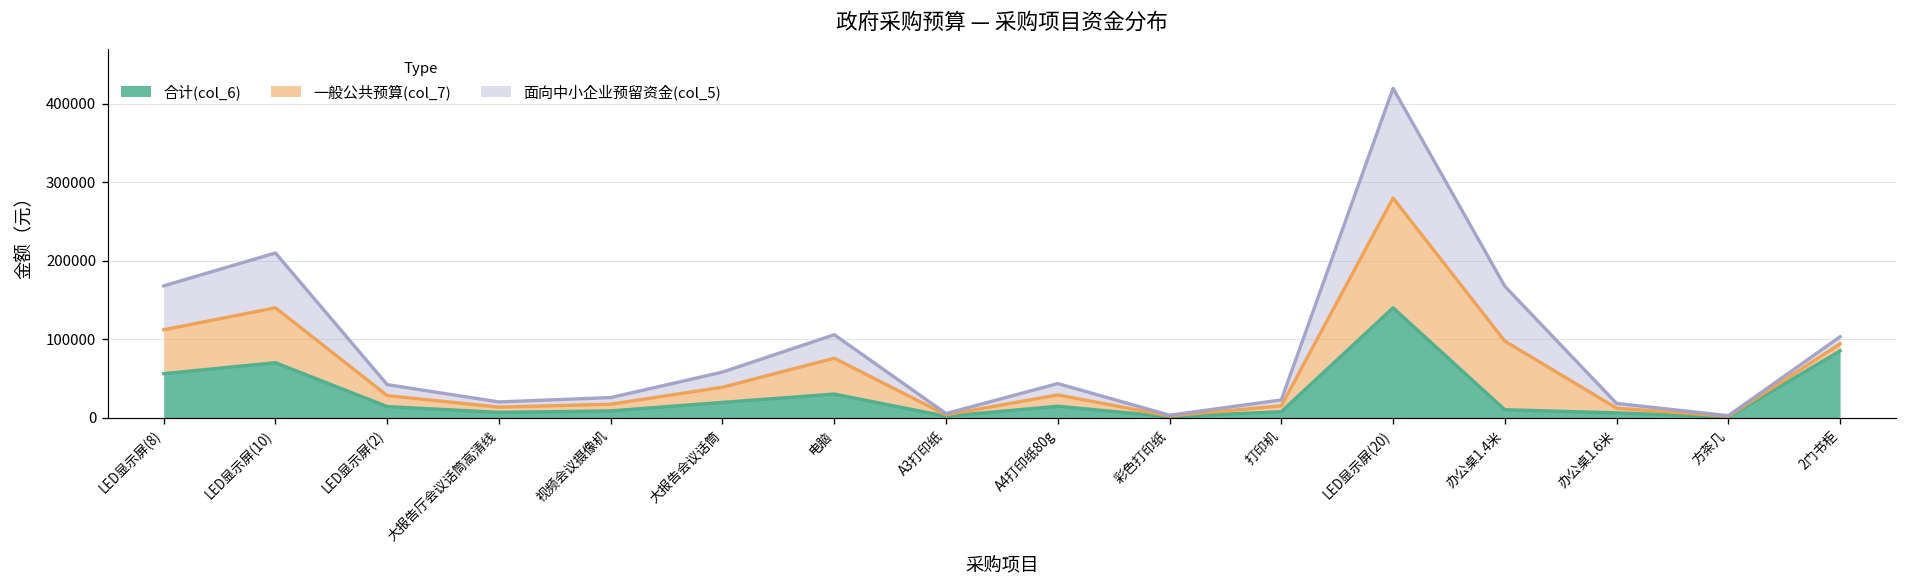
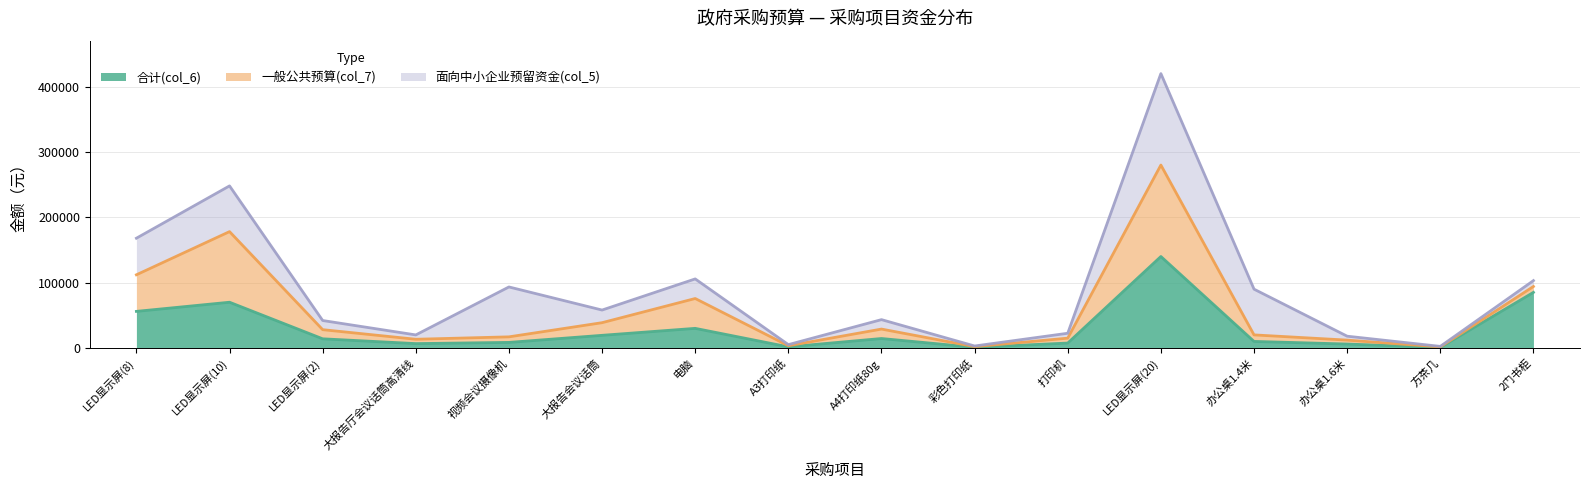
  {
    "合计(col_6)": {
      "LED显示屏(8)": 60000,
      "LED显示屏(10)": 70000,
      "LED显示屏(2)": 10000,
      "大报告厅会议话筒高清线": 10000,
      "视频会议摄像机": 10000,
      "大报告会议话筒": 20000,
      "电脑": 30000,
      "A4打印纸80g": 10000,
      "打印机": 10000,
      "LED显示屏(20)": 140000,
      "办公桌1.4米": 10000,
      "办公桌1.6米": 10000,
      "2门书柜": 90000
    },
    "一般公共预算(col_7)": {
      "LED显示屏(8)": 60000,
-     "LED显示屏(10)": 70000,
+     "LED显示屏(10)": 110000,
      "LED显示屏(2)": 10000,
      "大报告厅会议话筒高清线": 10000,
      "视频会议摄像机": 10000,
      "大报告会议话筒": 20000,
      "电脑": 50000,
      "A4打印纸80g": 10000,
      "打印机": 10000,
      "LED显示屏(20)": 140000,
-     "办公桌1.4米": 90000,
+     "办公桌1.4米": 10000,
      "办公桌1.6米": 10000,
      "2门书柜": 10000
    },
    "面向中小企业预留资金(col_5)": {
      "LED显示屏(8)": 60000,
      "LED显示屏(10)": 70000,
      "LED显示屏(2)": 10000,
      "大报告厅会议话筒高清线": 10000,
-     "视频会议摄像机": 10000,
+     "视频会议摄像机": 80000,
      "大报告会议话筒": 20000,
      "电脑": 30000,
      "A4打印纸80g": 10000,
      "打印机": 10000,
      "LED显示屏(20)": 140000,
      "办公桌1.4米": 70000,
      "办公桌1.6米": 10000,
      "2门书柜": 10000
    }
  }
